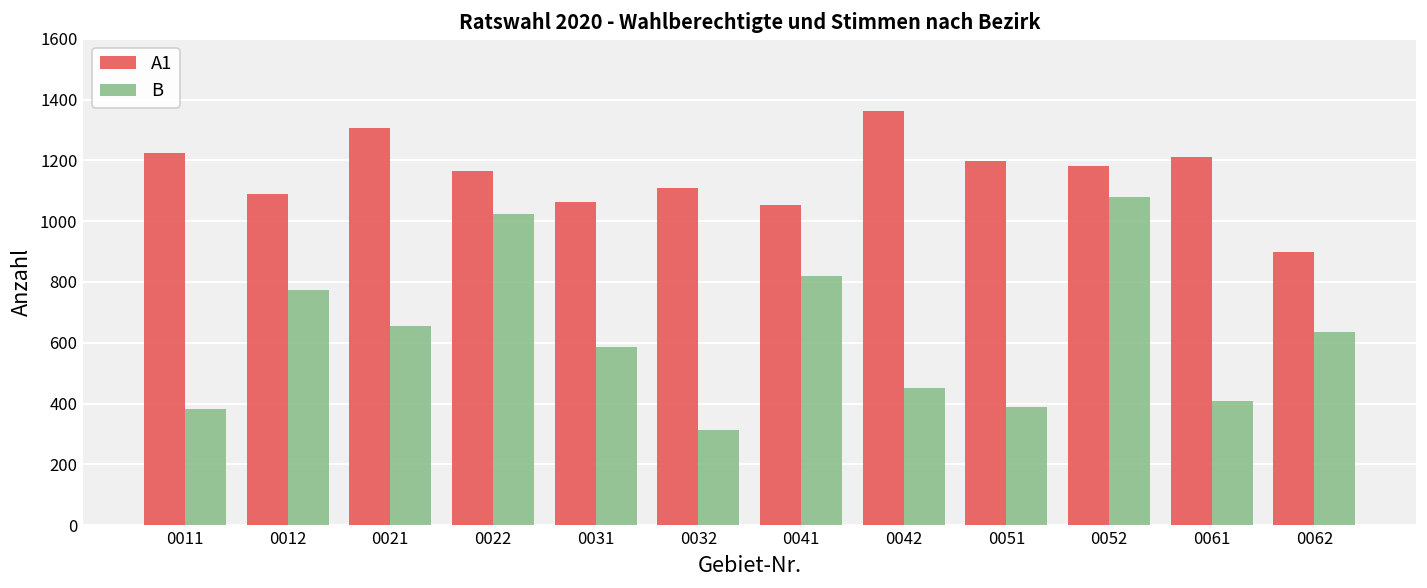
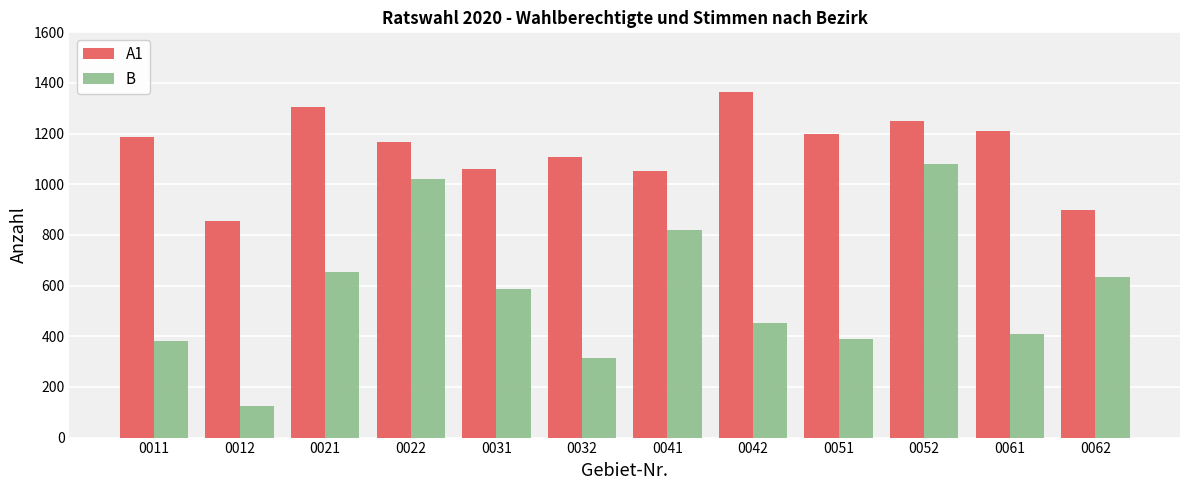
  {
    "A1": {
-     "0011": 1220,
-     "0012": 1090,
+     "0011": 1190,
+     "0012": 860,
      "0021": 1310,
      "0022": 1170,
      "0031": 1060,
      "0032": 1110,
      "0041": 1050,
      "0042": 1360,
      "0051": 1200,
-     "0052": 1180,
+     "0052": 1250,
      "0061": 1210,
      "0062": 900
    },
    "B": {
      "0011": 380,
-     "0012": 770,
+     "0012": 130,
      "0021": 660,
      "0022": 1020,
      "0031": 590,
      "0032": 310,
      "0041": 820,
      "0042": 450,
      "0051": 390,
      "0052": 1080,
      "0061": 410,
      "0062": 640
    }
  }
